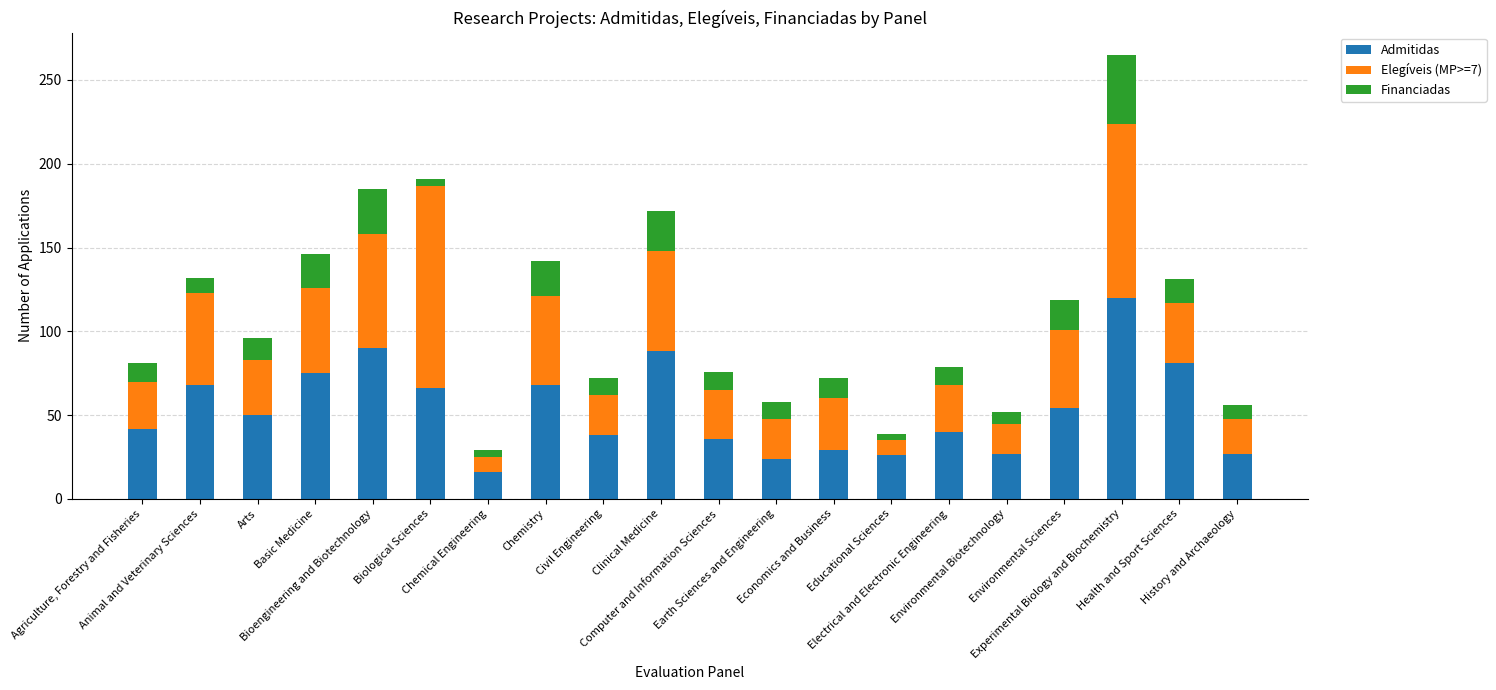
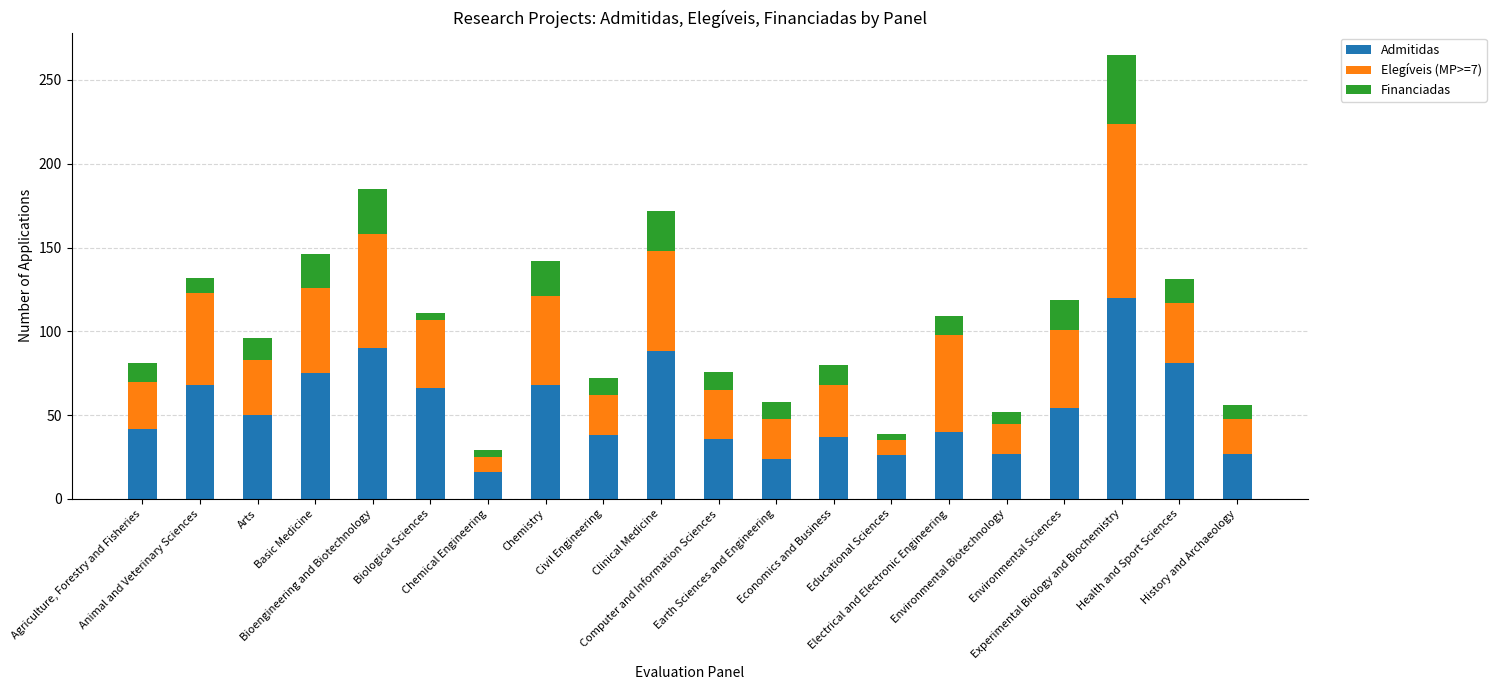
  {
    "Admitidas": {
      "Agriculture, Forestry and Fisheries": 42,
      "Animal and Veterinary Sciences": 68,
      "Arts": 50,
      "Basic Medicine": 75,
      "Bioengineering and Biotechnology": 90,
      "Biological Sciences": 66,
      "Chemical Engineering": 16,
      "Chemistry": 68,
      "Civil Engineering": 38,
      "Clinical Medicine": 88,
      "Computer and Information Sciences": 36,
      "Earth Sciences and Engineering": 24,
-     "Economics and Business": 29,
+     "Economics and Business": 37,
      "Educational Sciences": 26,
      "Electrical and Electronic Engineering": 40,
      "Environmental Biotechnology": 27,
      "Environmental Sciences": 54,
      "Experimental Biology and Biochemistry": 120,
      "Health and Sport Sciences": 81,
      "History and Archaeology": 27
    },
    "Elegíveis (MP>=7)": {
      "Agriculture, Forestry and Fisheries": 28,
      "Animal and Veterinary Sciences": 55,
      "Arts": 33,
      "Basic Medicine": 51,
      "Bioengineering and Biotechnology": 68,
-     "Biological Sciences": 121,
+     "Biological Sciences": 41,
      "Chemical Engineering": 9,
      "Chemistry": 53,
      "Civil Engineering": 24,
      "Clinical Medicine": 60,
      "Computer and Information Sciences": 29,
      "Earth Sciences and Engineering": 24,
      "Economics and Business": 31,
      "Educational Sciences": 9,
-     "Electrical and Electronic Engineering": 28,
+     "Electrical and Electronic Engineering": 58,
      "Environmental Biotechnology": 18,
      "Environmental Sciences": 47,
      "Experimental Biology and Biochemistry": 104,
      "Health and Sport Sciences": 36,
      "History and Archaeology": 21
    },
    "Financiadas": {
      "Agriculture, Forestry and Fisheries": 11,
      "Animal and Veterinary Sciences": 9,
      "Arts": 13,
      "Basic Medicine": 20,
      "Bioengineering and Biotechnology": 27,
      "Biological Sciences": 4,
      "Chemical Engineering": 4,
      "Chemistry": 21,
      "Civil Engineering": 10,
      "Clinical Medicine": 24,
      "Computer and Information Sciences": 11,
      "Earth Sciences and Engineering": 10,
      "Economics and Business": 12,
      "Educational Sciences": 4,
      "Electrical and Electronic Engineering": 11,
      "Environmental Biotechnology": 7,
      "Environmental Sciences": 18,
      "Experimental Biology and Biochemistry": 41,
      "Health and Sport Sciences": 14,
      "History and Archaeology": 8
    }
  }
